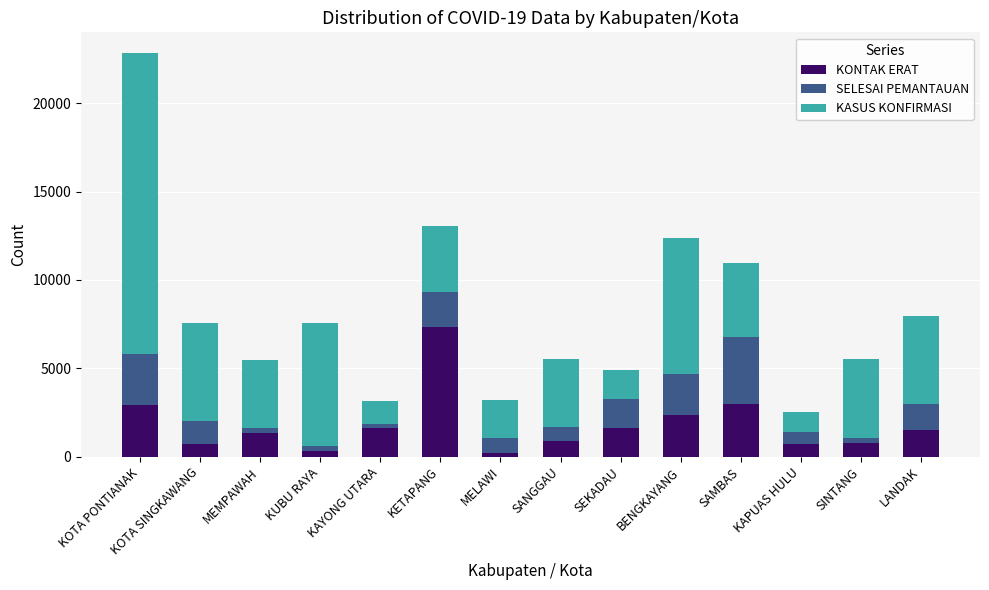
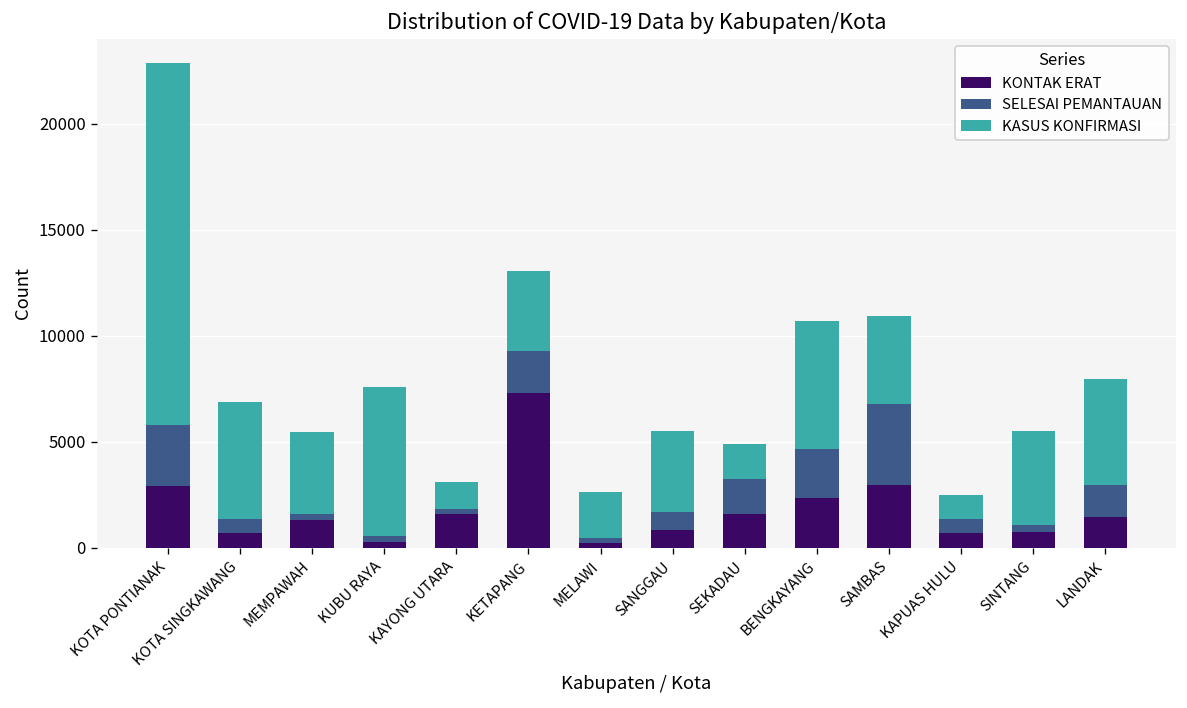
  {
    "KONTAK ERAT": {
      "KOTA PONTIANAK": 2900,
      "KOTA SINGKAWANG": 700,
      "MEMPAWAH": 1300,
      "KUBU RAYA": 300,
      "KAYONG UTARA": 1600,
      "KETAPANG": 7300,
      "MELAWI": 200,
      "SANGGAU": 900,
      "SEKADAU": 1600,
      "BENGKAYANG": 2300,
      "SAMBAS": 2900,
      "KAPUAS HULU": 700,
      "SINTANG": 800,
      "LANDAK": 1500
    },
    "SELESAI PEMANTAUAN": {
      "KOTA PONTIANAK": 2900,
-     "KOTA SINGKAWANG": 1300,
+     "KOTA SINGKAWANG": 700,
      "MEMPAWAH": 300,
      "KUBU RAYA": 300,
      "KAYONG UTARA": 200,
      "KETAPANG": 2000,
-     "MELAWI": 800,
+     "MELAWI": 200,
      "SANGGAU": 800,
      "SEKADAU": 1600,
      "BENGKAYANG": 2300,
      "SAMBAS": 3800,
      "KAPUAS HULU": 700,
      "SINTANG": 300,
      "LANDAK": 1500
    },
    "KASUS KONFIRMASI": {
      "KOTA PONTIANAK": 17100,
      "KOTA SINGKAWANG": 5500,
      "MEMPAWAH": 3900,
      "KUBU RAYA": 7000,
      "KAYONG UTARA": 1300,
      "KETAPANG": 3800,
      "MELAWI": 2200,
      "SANGGAU": 3800,
      "SEKADAU": 1700,
-     "BENGKAYANG": 7700,
+     "BENGKAYANG": 6000,
      "SAMBAS": 4200,
      "KAPUAS HULU": 1100,
      "SINTANG": 4500,
      "LANDAK": 5000
    }
  }
